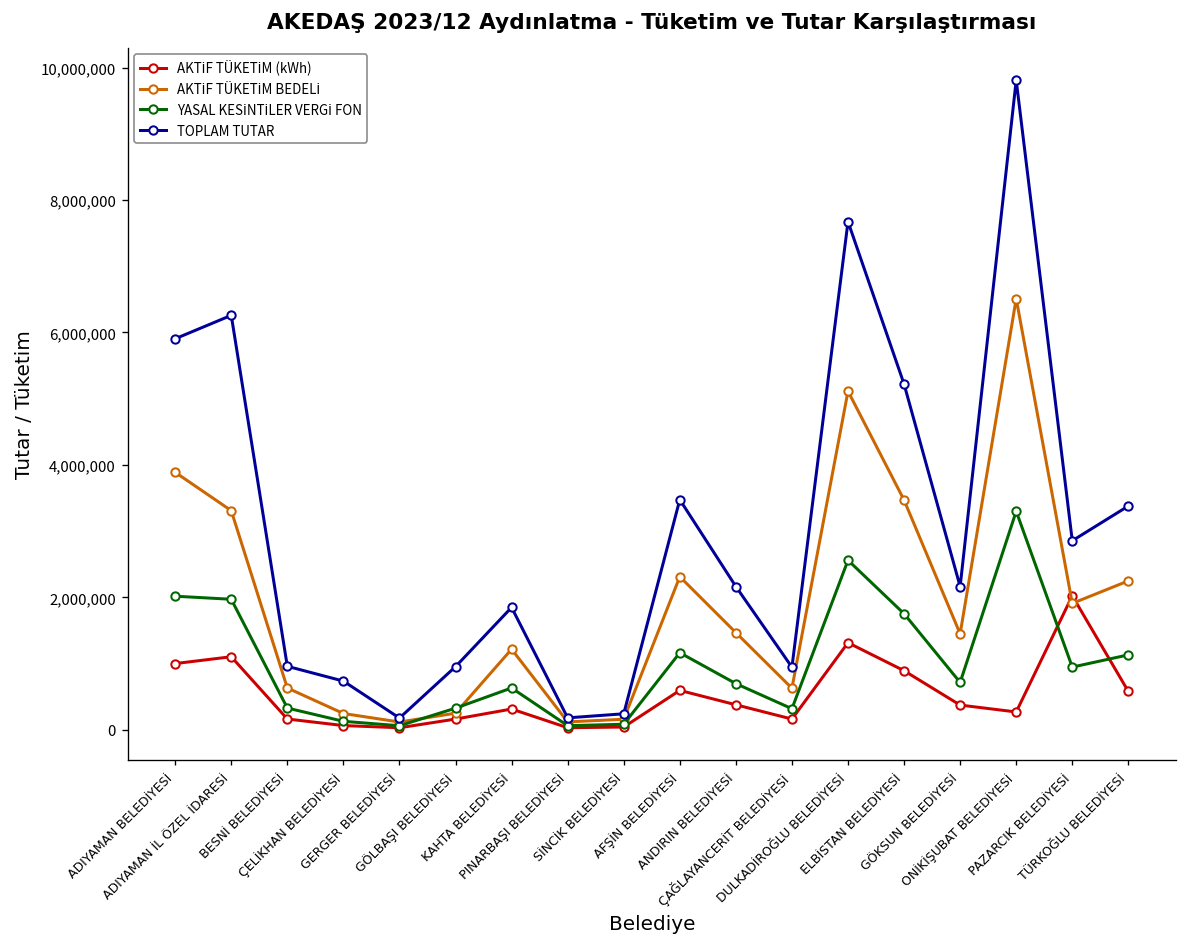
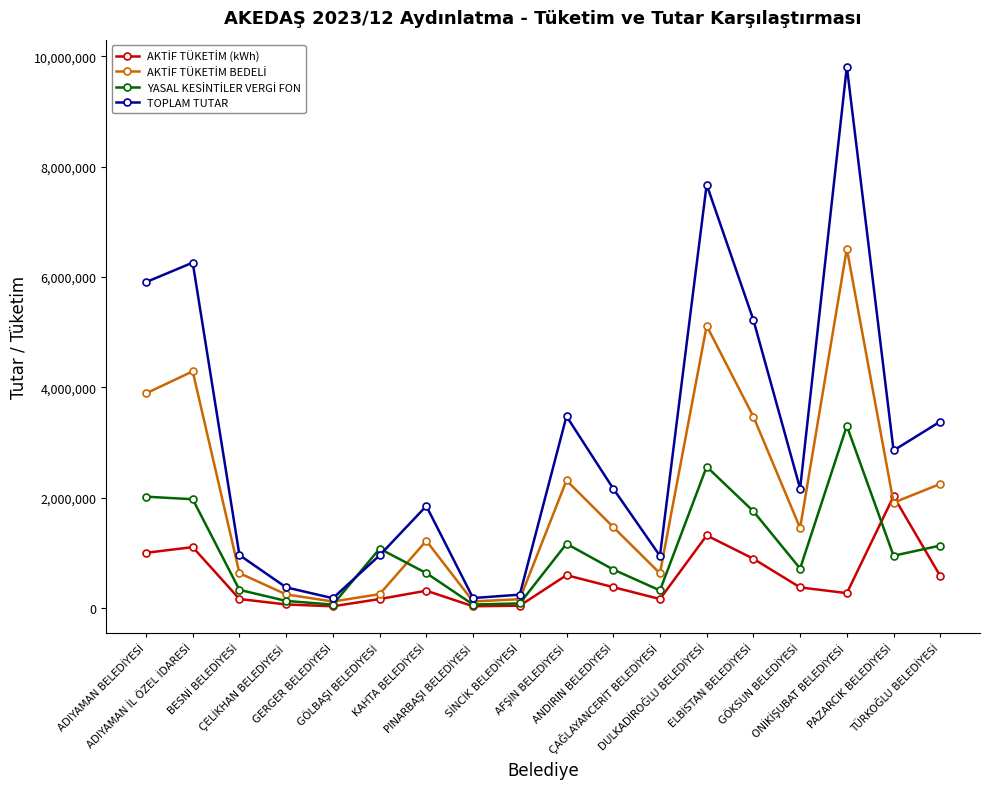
  {
    "AKTİF TÜKETİM (kWh)": {
      "ADIYAMAN BELEDİYESİ": "1,000,000",
      "ADIYAMAN İL ÖZEL İDARESİ": "1,100,000",
      "BESNİ BELEDİYESİ": "200,000",
      "ÇELİKHAN BELEDİYESİ": "100,000",
      "GÖLBAŞI BELEDİYESİ": "200,000",
      "KAHTA BELEDİYESİ": "300,000",
      "AFŞİN BELEDİYESİ": "600,000",
      "ANDIRIN BELEDİYESİ": "400,000",
      "ÇAĞLAYANCERİT BELEDİYESİ": "200,000",
      "DULKADİROĞLU BELEDİYESİ": "1,300,000",
      "ELBİSTAN BELEDİYESİ": "900,000",
      "GÖKSUN BELEDİYESİ": "400,000",
      "ONİKİŞUBAT BELEDİYESİ": "300,000",
      "PAZARCIK BELEDİYESİ": "2,000,000",
      "TÜRKOĞLU BELEDİYESİ": "600,000"
    },
    "AKTİF TÜKETİM BEDELİ": {
      "ADIYAMAN BELEDİYESİ": "3,900,000",
-     "ADIYAMAN İL ÖZEL İDARESİ": "3,300,000",
+     "ADIYAMAN İL ÖZEL İDARESİ": "4,300,000",
      "BESNİ BELEDİYESİ": "600,000",
      "ÇELİKHAN BELEDİYESİ": "200,000",
      "GERGER BELEDİYESİ": "100,000",
      "GÖLBAŞI BELEDİYESİ": "200,000",
      "KAHTA BELEDİYESİ": "1,200,000",
      "PINARBAŞI BELEDİYESİ": "100,000",
      "SİNCİK BELEDİYESİ": "200,000",
      "AFŞİN BELEDİYESİ": "2,300,000",
      "ANDIRIN BELEDİYESİ": "1,500,000",
      "ÇAĞLAYANCERİT BELEDİYESİ": "600,000",
      "DULKADİROĞLU BELEDİYESİ": "5,100,000",
      "ELBİSTAN BELEDİYESİ": "3,500,000",
      "GÖKSUN BELEDİYESİ": "1,400,000",
      "ONİKİŞUBAT BELEDİYESİ": "6,500,000",
      "PAZARCIK BELEDİYESİ": "1,900,000",
      "TÜRKOĞLU BELEDİYESİ": "2,200,000"
    },
    "YASAL KESİNTİLER VERGİ FON": {
      "ADIYAMAN BELEDİYESİ": "2,000,000",
      "ADIYAMAN İL ÖZEL İDARESİ": "2,000,000",
      "BESNİ BELEDİYESİ": "300,000",
      "ÇELİKHAN BELEDİYESİ": "100,000",
-     "GÖLBAŞI BELEDİYESİ": "300,000",
+     "GÖLBAŞI BELEDİYESİ": "1,100,000",
      "KAHTA BELEDİYESİ": "600,000",
      "AFŞİN BELEDİYESİ": "1,200,000",
      "ANDIRIN BELEDİYESİ": "700,000",
      "ÇAĞLAYANCERİT BELEDİYESİ": "300,000",
      "DULKADİROĞLU BELEDİYESİ": "2,600,000",
      "ELBİSTAN BELEDİYESİ": "1,800,000",
      "GÖKSUN BELEDİYESİ": "700,000",
      "ONİKİŞUBAT BELEDİYESİ": "3,300,000",
      "PAZARCIK BELEDİYESİ": "900,000",
      "TÜRKOĞLU BELEDİYESİ": "1,100,000"
    },
    "TOPLAM TUTAR": {
      "ADIYAMAN BELEDİYESİ": "5,900,000",
      "ADIYAMAN İL ÖZEL İDARESİ": "6,300,000",
      "BESNİ BELEDİYESİ": "1,000,000",
-     "ÇELİKHAN BELEDİYESİ": "700,000",
+     "ÇELİKHAN BELEDİYESİ": "400,000",
      "GERGER BELEDİYESİ": "200,000",
      "GÖLBAŞI BELEDİYESİ": "1,000,000",
      "KAHTA BELEDİYESİ": "1,800,000",
      "PINARBAŞI BELEDİYESİ": "200,000",
      "SİNCİK BELEDİYESİ": "200,000",
      "AFŞİN BELEDİYESİ": "3,500,000",
      "ANDIRIN BELEDİYESİ": "2,200,000",
      "ÇAĞLAYANCERİT BELEDİYESİ": "900,000",
      "DULKADİROĞLU BELEDİYESİ": "7,700,000",
      "ELBİSTAN BELEDİYESİ": "5,200,000",
      "GÖKSUN BELEDİYESİ": "2,200,000",
      "ONİKİŞUBAT BELEDİYESİ": "9,800,000",
      "PAZARCIK BELEDİYESİ": "2,900,000",
      "TÜRKOĞLU BELEDİYESİ": "3,400,000"
    }
  }
